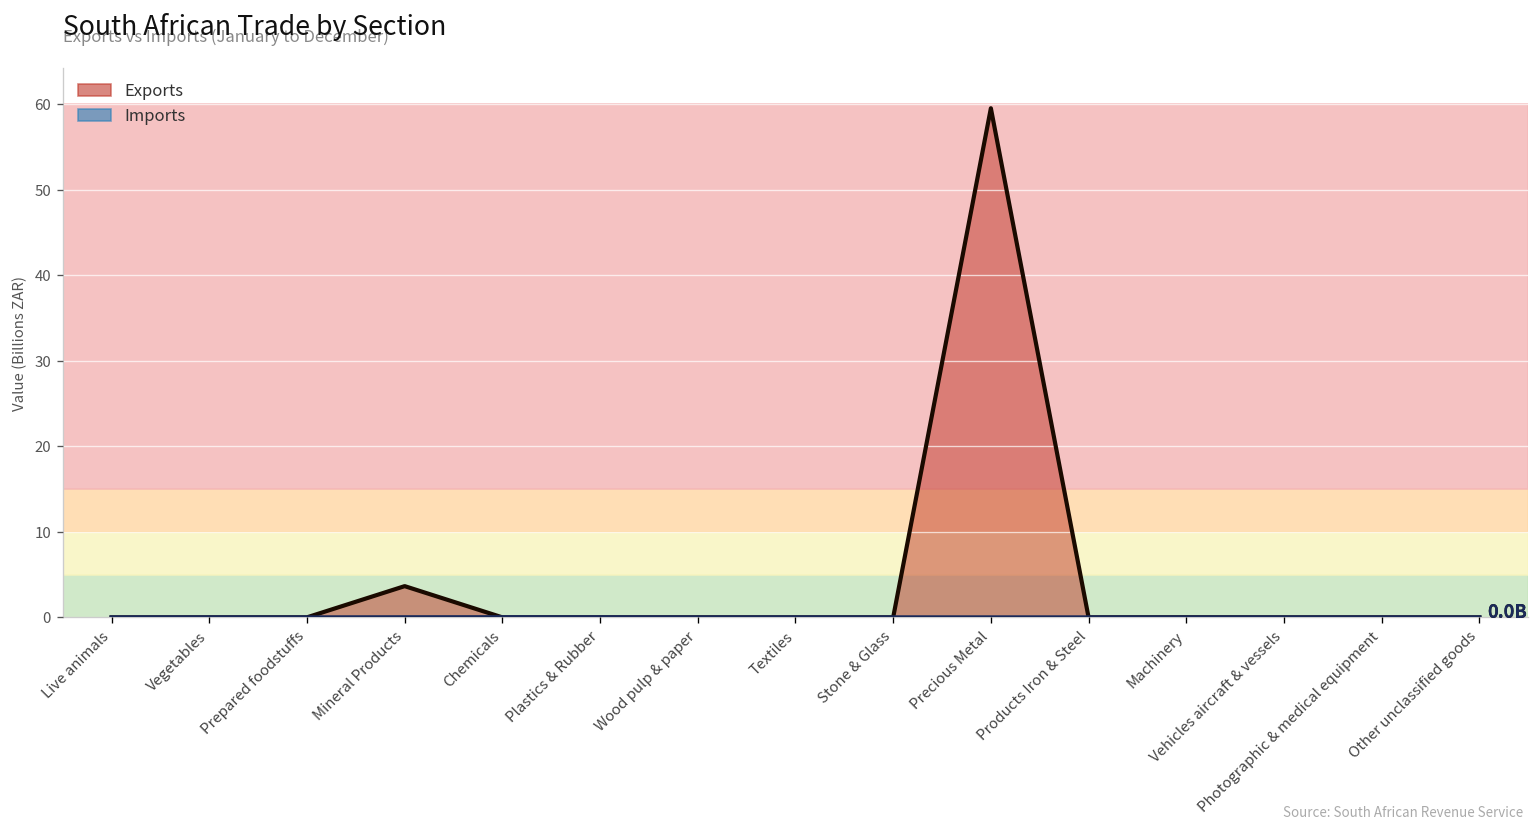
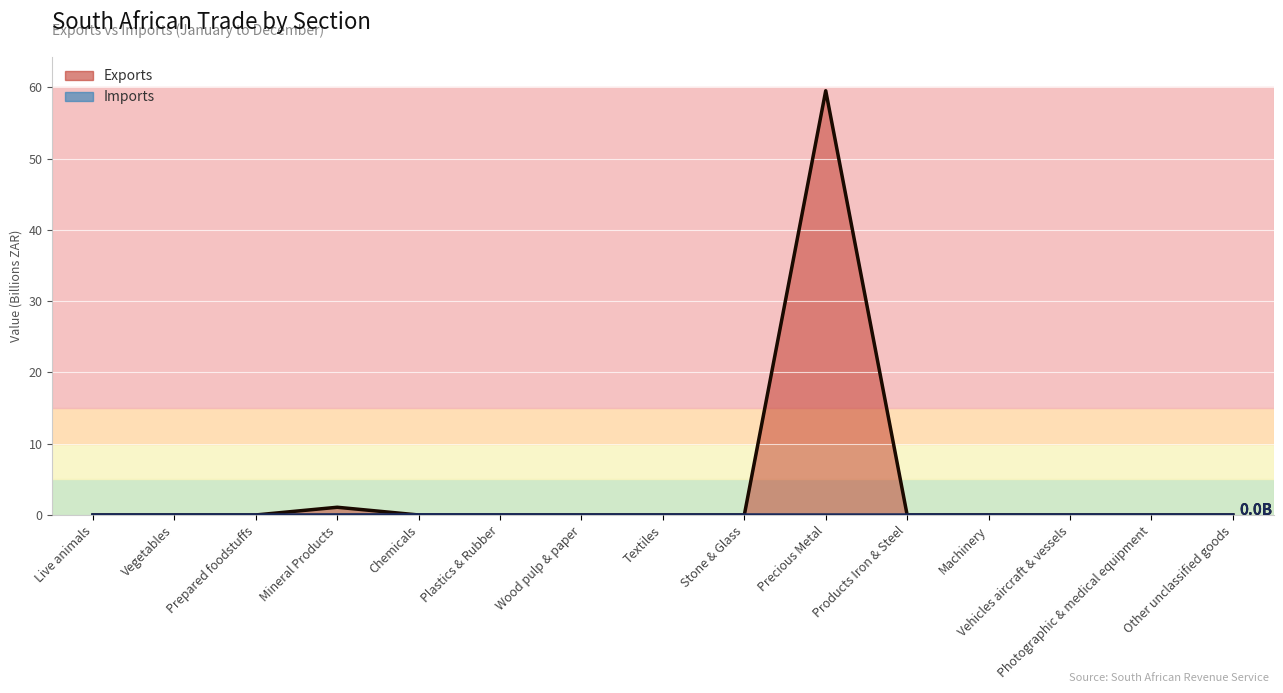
  {
    "Exports": {
-     "Mineral Products": 4,
+     "Mineral Products": 1,
      "Precious Metal": 60
    },
    "Imports": {
      "Mineral Products": 0,
      "Precious Metal": 0
    }
  }
